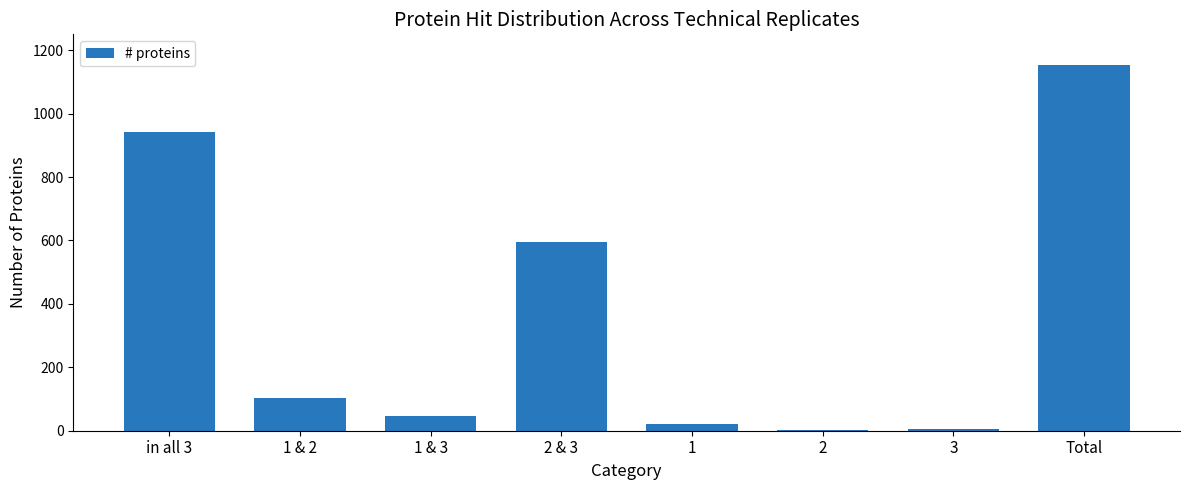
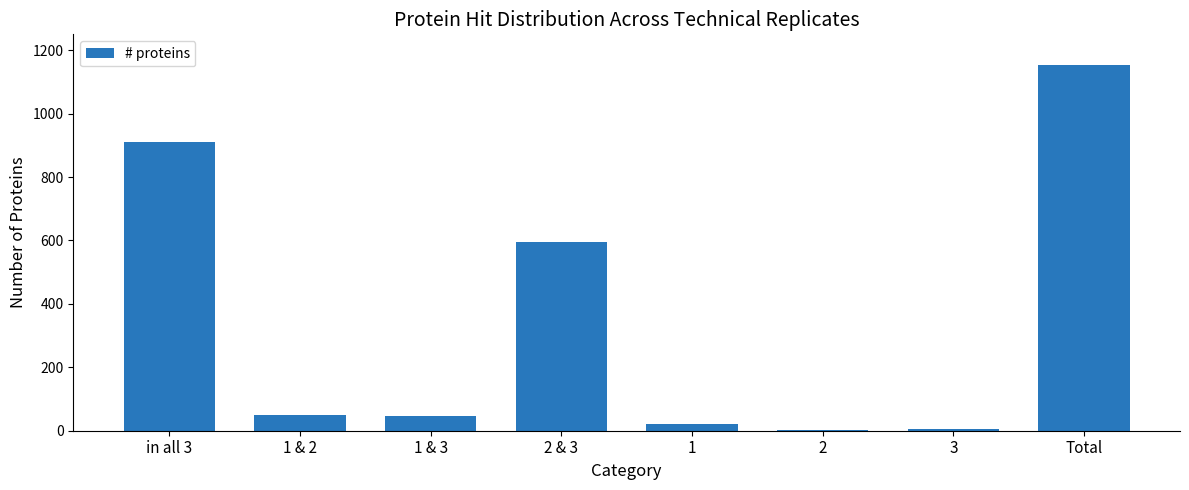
  {
-   "in all 3": 940,
-   "1 & 2": 100,
+   "in all 3": 910,
+   "1 & 2": 50,
    "1 & 3": 50,
    "2 & 3": 590,
    "1": 20,
    "Total": 1150
  }
